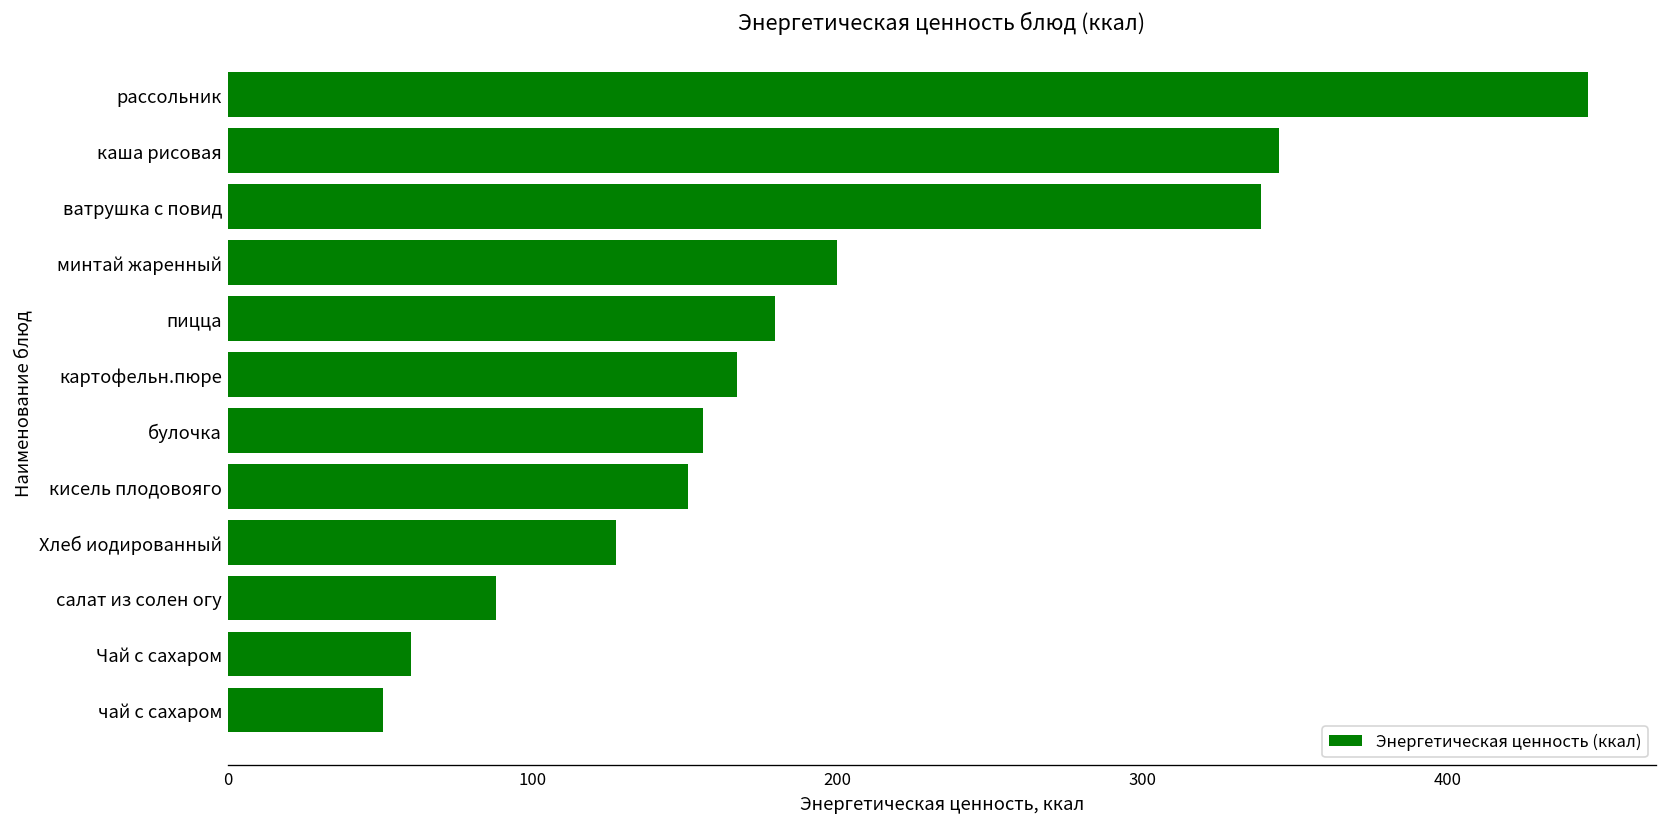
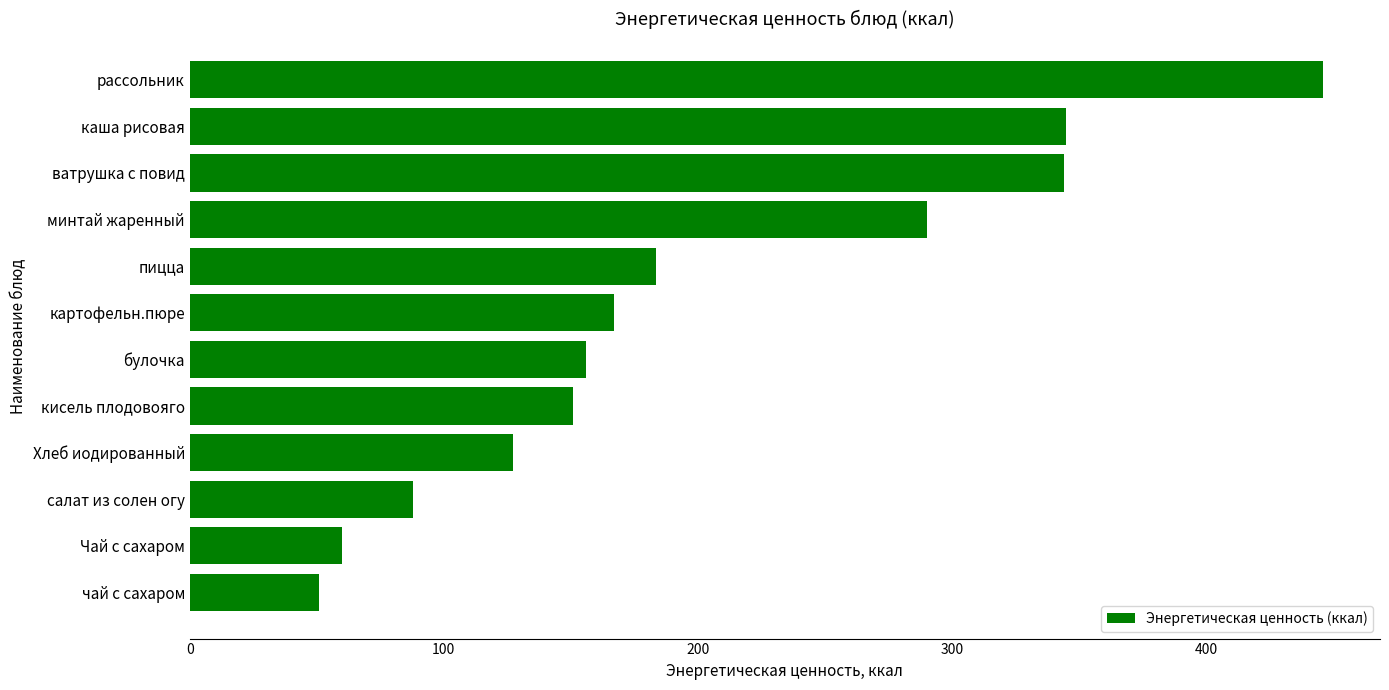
  {
    "рассольник": 446,
    "каша рисовая": 345,
-   "ватрушка с повид": 339,
-   "минтай жаренный": 200,
-   "пицца": 180,
+   "ватрушка с повид": 344,
+   "минтай жаренный": 290,
+   "пицца": 183,
    "картофельн.пюре": 167,
    "булочка": 156,
    "кисель плодовояго": 151,
    "Хлеб иодированный": 127,
    "салат из солен огу": 88,
    "Чай с сахаром": 60,
    "чай с сахаром": 51
  }
